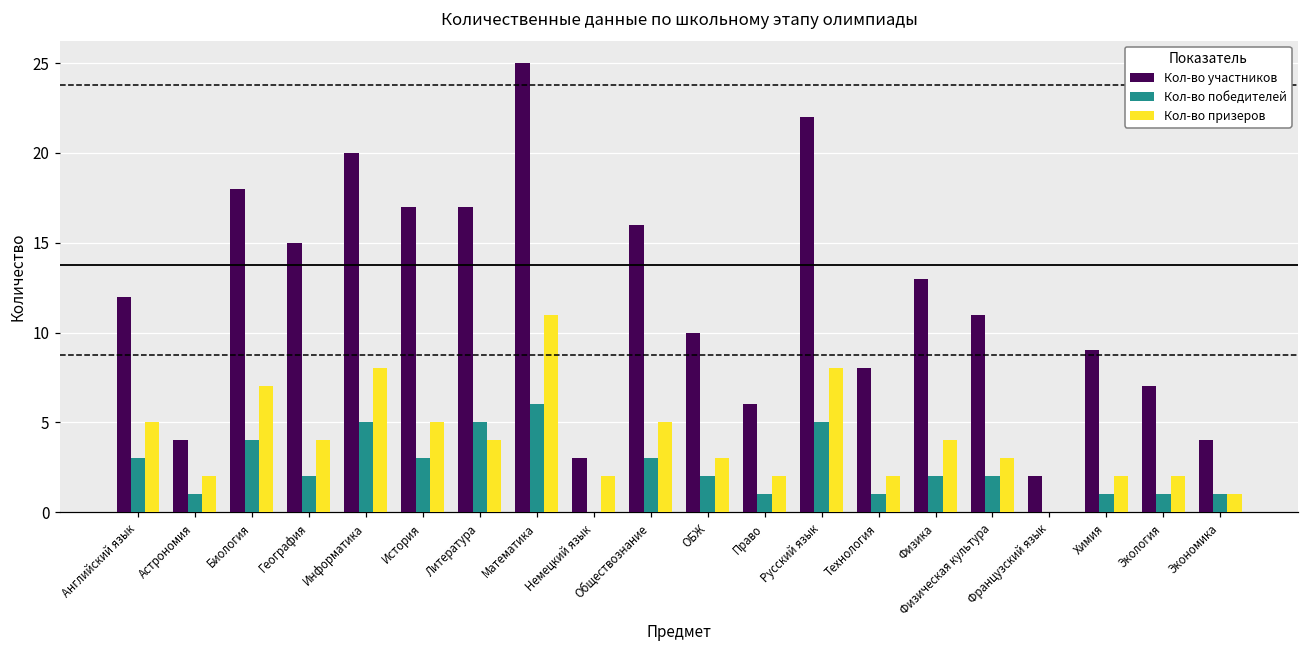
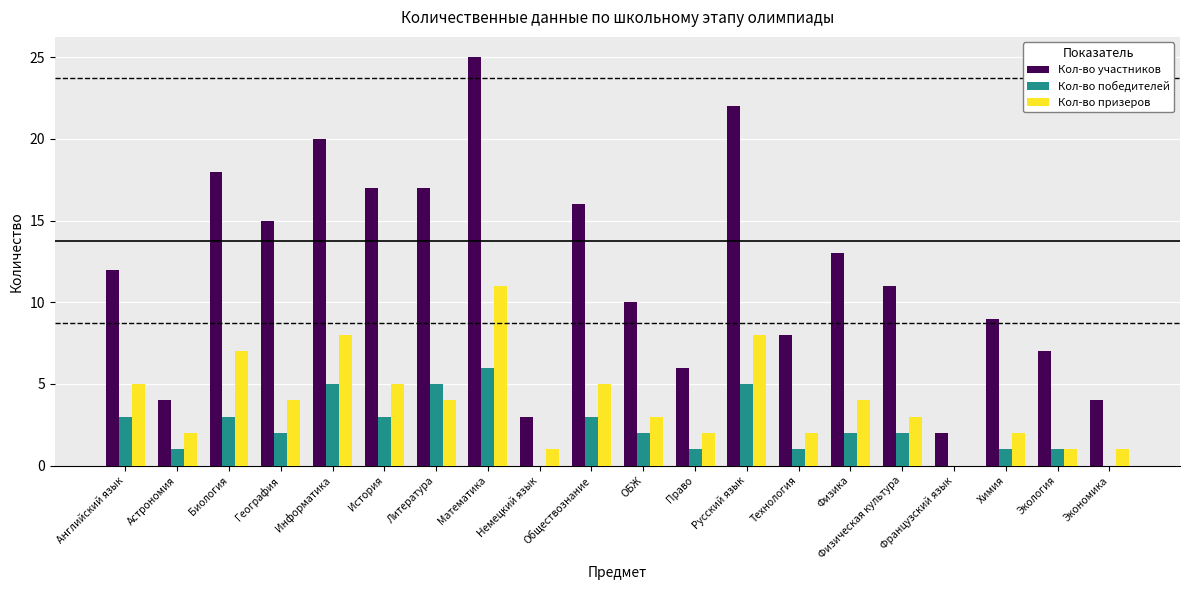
  {
    "Кол-во участников": {
      "Английский язык": 12,
      "Астрономия": 4,
      "Биология": 18,
      "География": 15,
      "Информатика": 20,
      "История": 17,
      "Литература": 17,
      "Математика": 25,
      "Немецкий язык": 3,
      "Обществознание": 16,
      "ОБЖ": 10,
      "Право": 6,
      "Русский язык": 22,
      "Технология": 8,
      "Физика": 13,
      "Физическая культура": 11,
      "Французский язык": 2,
      "Химия": 9,
      "Экология": 7,
      "Экономика": 4
    },
    "Кол-во победителей": {
      "Английский язык": 3,
      "Астрономия": 1,
-     "Биология": 4,
+     "Биология": 3,
      "География": 2,
      "Информатика": 5,
      "История": 3,
      "Литература": 5,
      "Математика": 6,
      "Немецкий язык": 0,
      "Обществознание": 3,
      "ОБЖ": 2,
      "Право": 1,
      "Русский язык": 5,
      "Технология": 1,
      "Физика": 2,
      "Физическая культура": 2,
      "Французский язык": 0,
      "Химия": 1,
      "Экология": 1,
-     "Экономика": 1
+     "Экономика": 0
    },
    "Кол-во призеров": {
      "Английский язык": 5,
      "Астрономия": 2,
      "Биология": 7,
      "География": 4,
      "Информатика": 8,
      "История": 5,
      "Литература": 4,
      "Математика": 11,
-     "Немецкий язык": 2,
+     "Немецкий язык": 1,
      "Обществознание": 5,
      "ОБЖ": 3,
      "Право": 2,
      "Русский язык": 8,
      "Технология": 2,
      "Физика": 4,
      "Физическая культура": 3,
      "Французский язык": 0,
      "Химия": 2,
-     "Экология": 2,
+     "Экология": 1,
      "Экономика": 1
    }
  }
